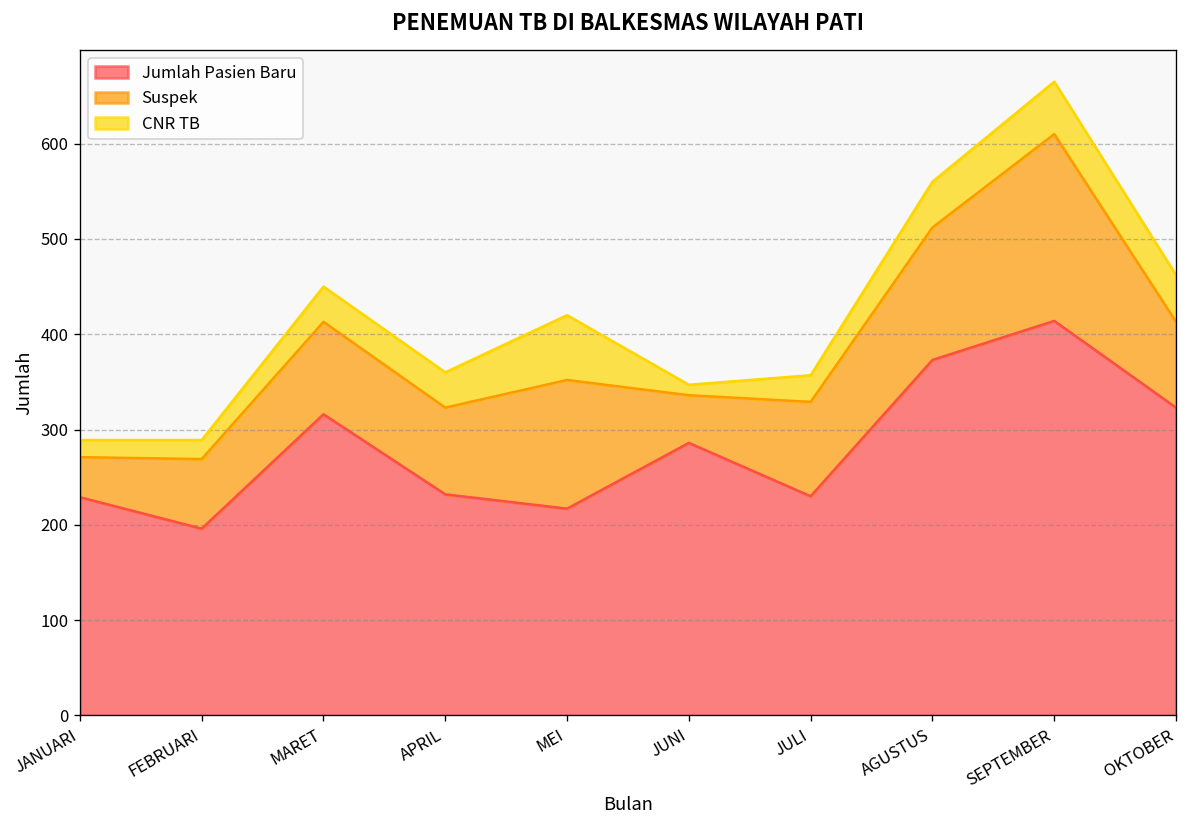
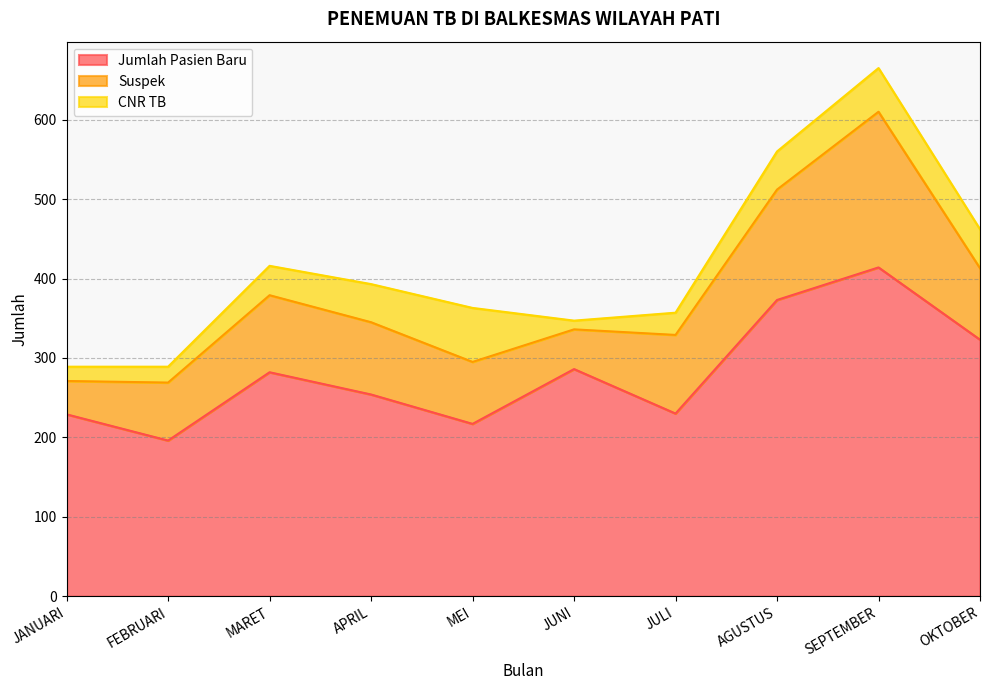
  {
    "Jumlah Pasien Baru": {
      "JANUARI": 230,
      "FEBRUARI": 200,
-     "MARET": 320,
-     "APRIL": 230,
+     "MARET": 280,
+     "APRIL": 250,
      "MEI": 220,
      "JUNI": 290,
      "JULI": 230,
      "AGUSTUS": 370,
      "SEPTEMBER": 410,
      "OKTOBER": 320
    },
    "Suspek": {
      "JANUARI": 40,
      "FEBRUARI": 70,
      "MARET": 100,
      "APRIL": 90,
-     "MEI": 140,
+     "MEI": 80,
      "JUNI": 50,
      "JULI": 100,
      "AGUSTUS": 140,
      "SEPTEMBER": 200,
      "OKTOBER": 90
    },
    "CNR TB": {
      "JANUARI": 20,
      "FEBRUARI": 20,
      "MARET": 40,
-     "APRIL": 40,
+     "APRIL": 50,
      "MEI": 70,
      "JUNI": 10,
      "JULI": 30,
      "AGUSTUS": 50,
      "SEPTEMBER": 60,
      "OKTOBER": 50
    }
  }
